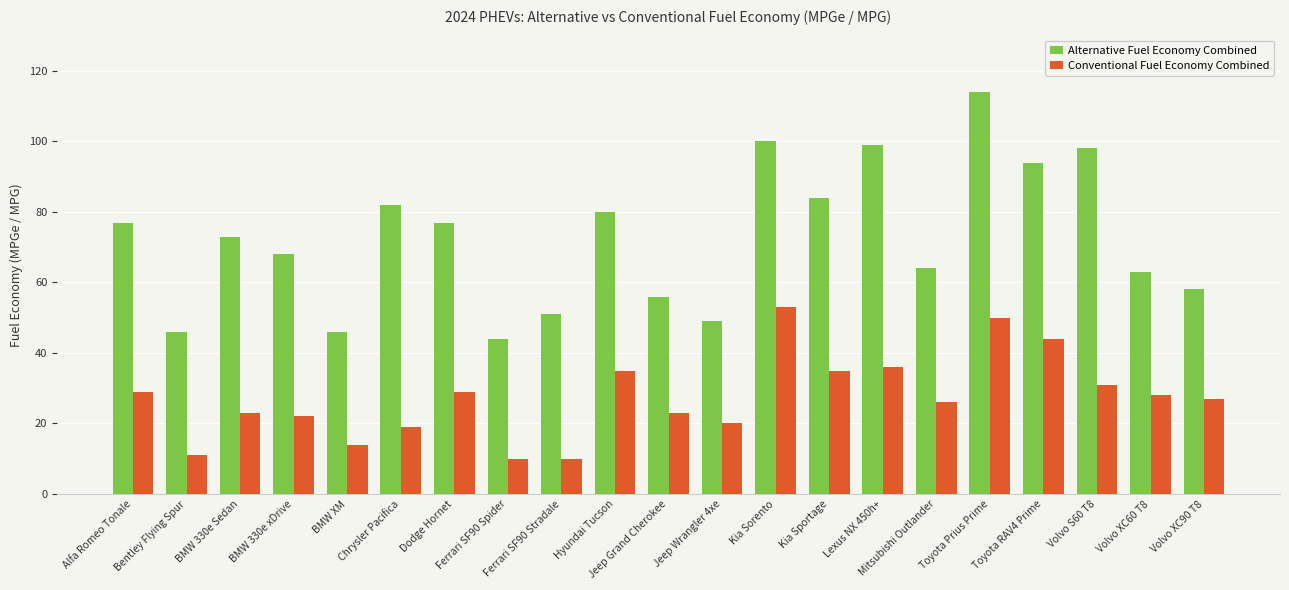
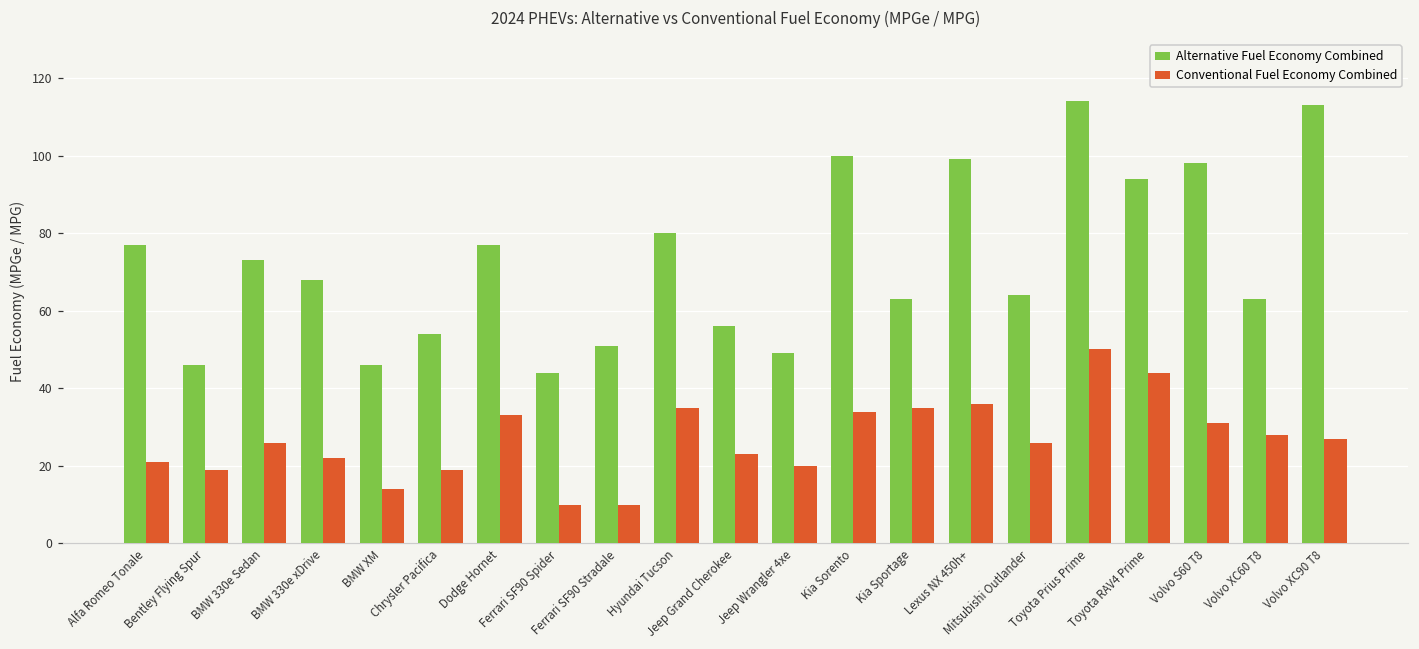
  {
    "Alternative Fuel Economy Combined": {
      "Alfa Romeo Tonale": 77,
      "Bentley Flying Spur": 46,
      "BMW 330e Sedan": 73,
      "BMW 330e xDrive": 68,
      "BMW XM": 46,
-     "Chrysler Pacifica": 82,
+     "Chrysler Pacifica": 54,
      "Dodge Hornet": 77,
      "Ferrari SF90 Spider": 44,
      "Ferrari SF90 Stradale": 51,
      "Hyundai Tucson": 80,
      "Jeep Grand Cherokee": 56,
      "Jeep Wrangler 4xe": 49,
      "Kia Sorento": 100,
-     "Kia Sportage": 84,
+     "Kia Sportage": 63,
      "Lexus NX 450h+": 99,
      "Mitsubishi Outlander": 64,
      "Toyota Prius Prime": 114,
      "Toyota RAV4 Prime": 94,
      "Volvo S60 T8": 98,
      "Volvo XC60 T8": 63,
-     "Volvo XC90 T8": 58
+     "Volvo XC90 T8": 113
    },
    "Conventional Fuel Economy Combined": {
-     "Alfa Romeo Tonale": 29,
-     "Bentley Flying Spur": 11,
-     "BMW 330e Sedan": 23,
+     "Alfa Romeo Tonale": 21,
+     "Bentley Flying Spur": 19,
+     "BMW 330e Sedan": 26,
      "BMW 330e xDrive": 22,
      "BMW XM": 14,
      "Chrysler Pacifica": 19,
-     "Dodge Hornet": 29,
+     "Dodge Hornet": 33,
      "Ferrari SF90 Spider": 10,
      "Ferrari SF90 Stradale": 10,
      "Hyundai Tucson": 35,
      "Jeep Grand Cherokee": 23,
      "Jeep Wrangler 4xe": 20,
-     "Kia Sorento": 53,
+     "Kia Sorento": 34,
      "Kia Sportage": 35,
      "Lexus NX 450h+": 36,
      "Mitsubishi Outlander": 26,
      "Toyota Prius Prime": 50,
      "Toyota RAV4 Prime": 44,
      "Volvo S60 T8": 31,
      "Volvo XC60 T8": 28,
      "Volvo XC90 T8": 27
    }
  }
